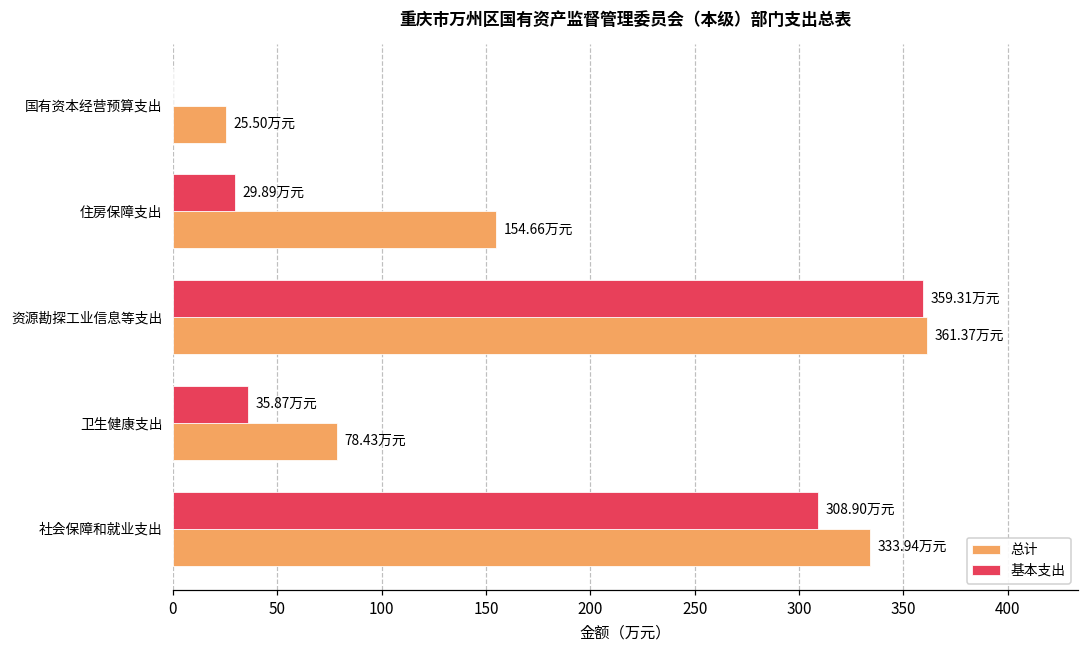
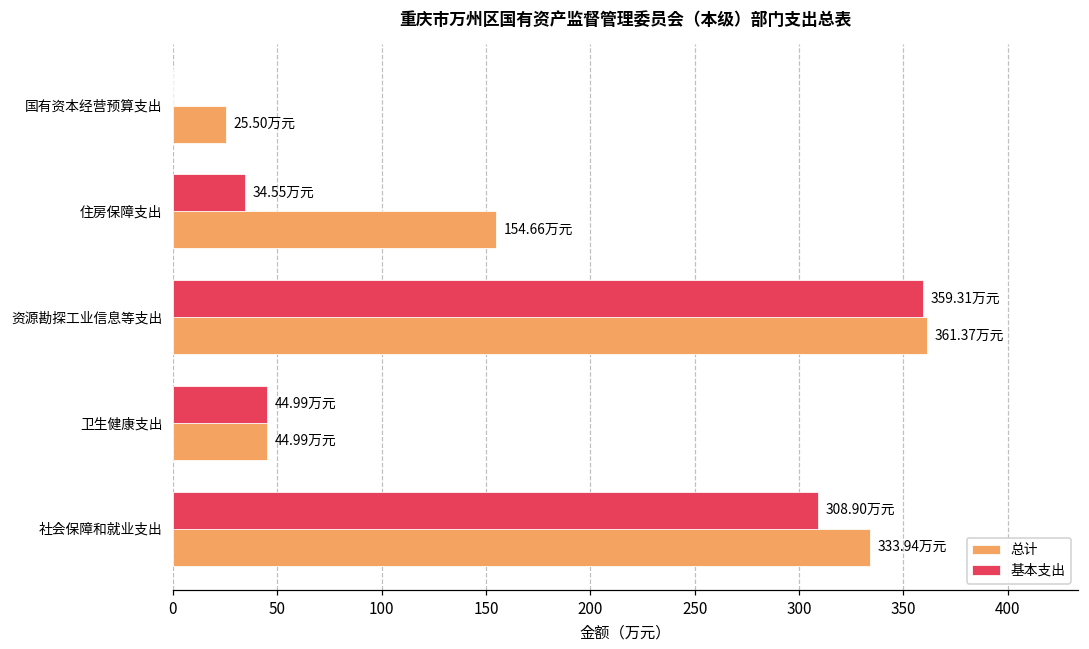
  {
    "总计": {
      "国有资本经营预算支出": 25.50,
      "住房保障支出": 154.66,
      "资源勘探工业信息等支出": 361.37,
-     "卫生健康支出": 78.43,
+     "卫生健康支出": 44.99,
      "社会保障和就业支出": 333.94
    },
    "基本支出": {
-     "住房保障支出": 29.89,
+     "住房保障支出": 34.55,
      "资源勘探工业信息等支出": 359.31,
-     "卫生健康支出": 35.87,
+     "卫生健康支出": 44.99,
      "社会保障和就业支出": 308.90
    }
  }
